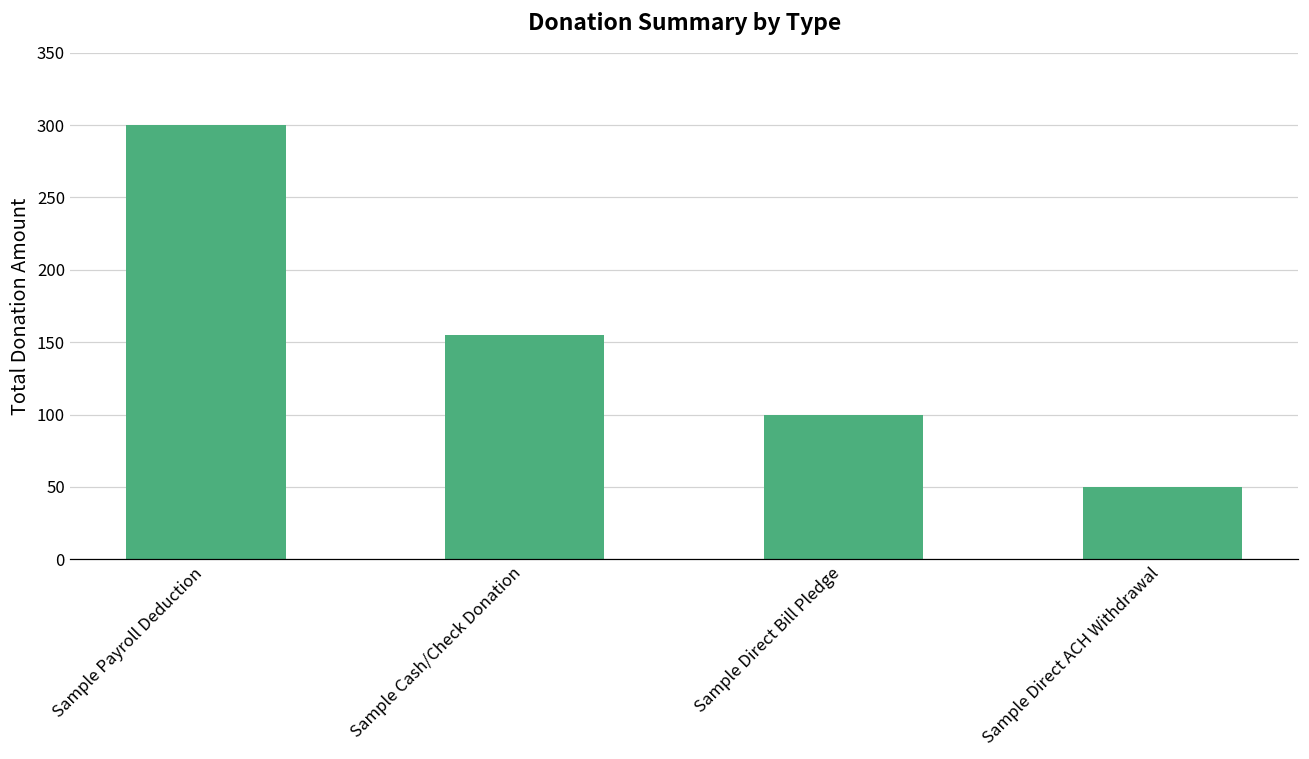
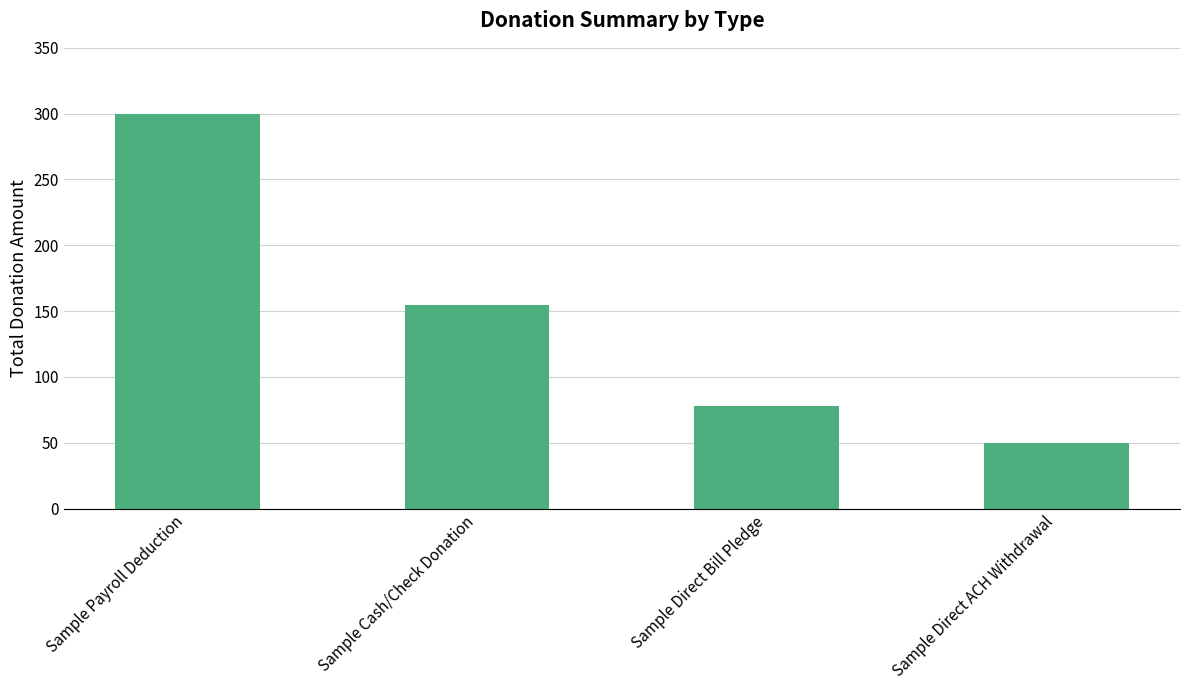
  {
    "Sample Payroll Deduction": 300,
    "Sample Cash/Check Donation": 155,
-   "Sample Direct Bill Pledge": 100,
+   "Sample Direct Bill Pledge": 78,
    "Sample Direct ACH Withdrawal": 50
  }
